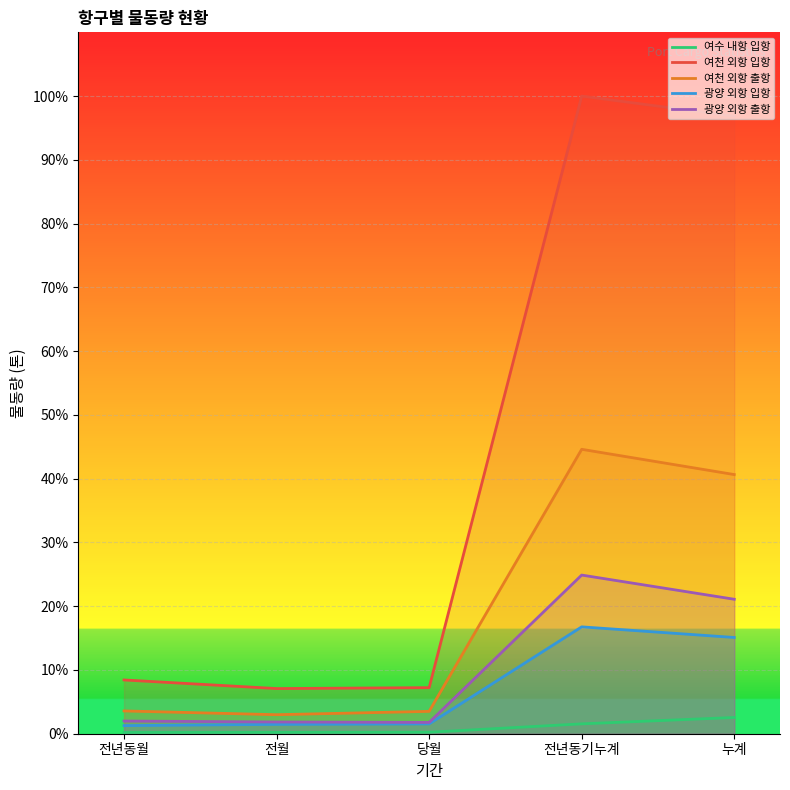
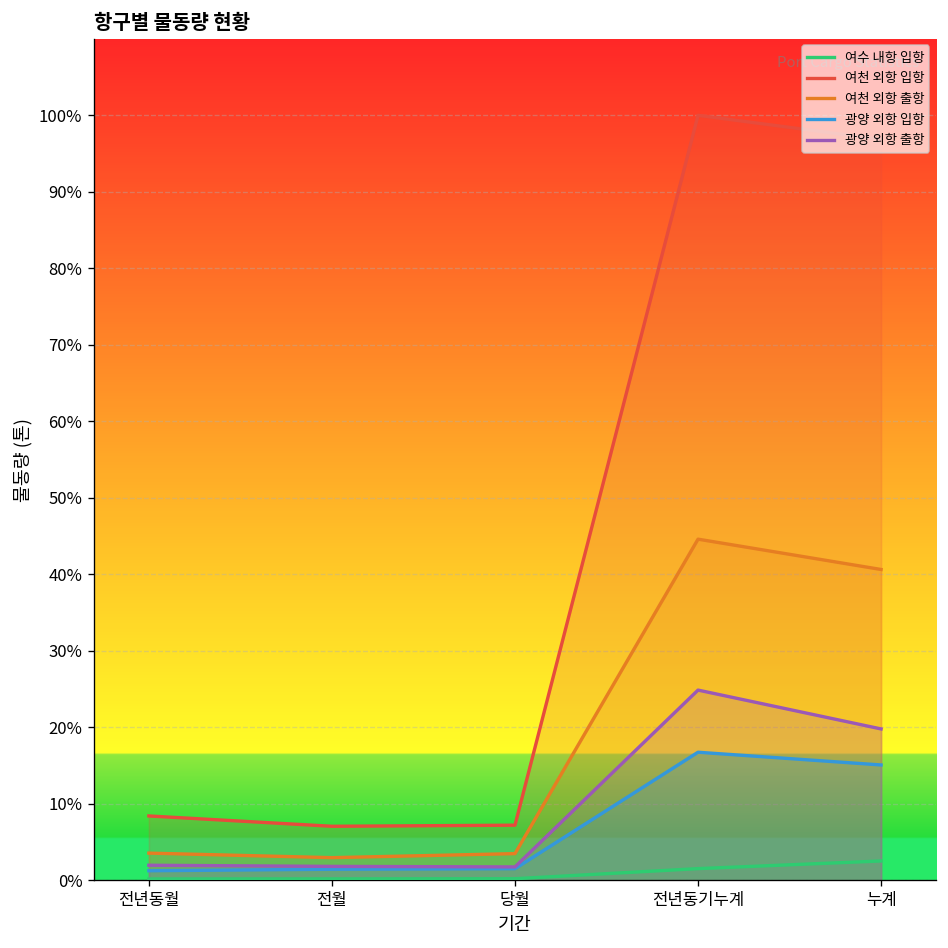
  {
    "여수 내항 입항": {
      "전년동월": "0%",
      "전월": "0%",
      "당월": "0%",
      "전년동기누계": "2%",
      "누계": "3%"
    },
    "광양 외항 입항": {
      "전년동월": "1%",
      "전년동기누계": "17%",
      "누계": "15%"
    },
    "광양 외항 출항": {
      "전년동월": "2%",
      "전년동기누계": "25%",
-     "누계": "21%"
+     "누계": "20%"
    }
  }
